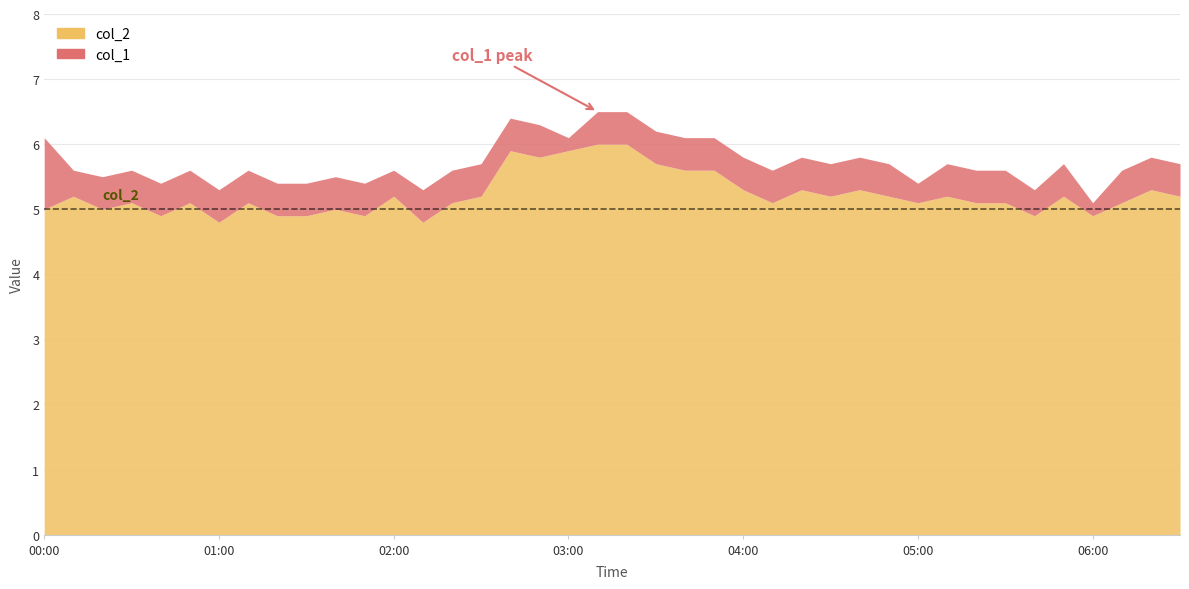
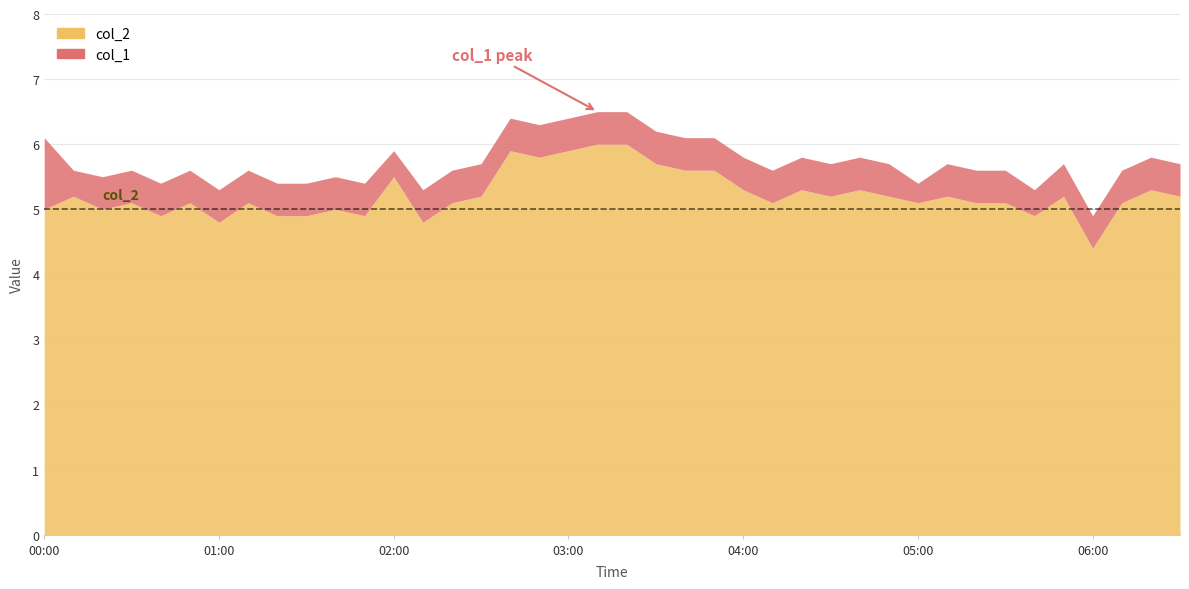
  {
    "col_2": {
      "00:00": 5.0,
      "01:00": 4.8,
-     "02:00": 5.2,
+     "02:00": 5.5,
      "03:00": 5.9,
      "04:00": 5.3,
      "05:00": 5.1,
-     "06:00": 4.9
+     "06:00": 4.4
    },
    "col_1": {
      "00:00": 1.1,
      "01:00": 0.5,
      "02:00": 0.4,
-     "03:00": 0.2,
+     "03:00": 0.5,
      "04:00": 0.5,
      "05:00": 0.3,
-     "06:00": 0.2
+     "06:00": 0.5
    }
  }
